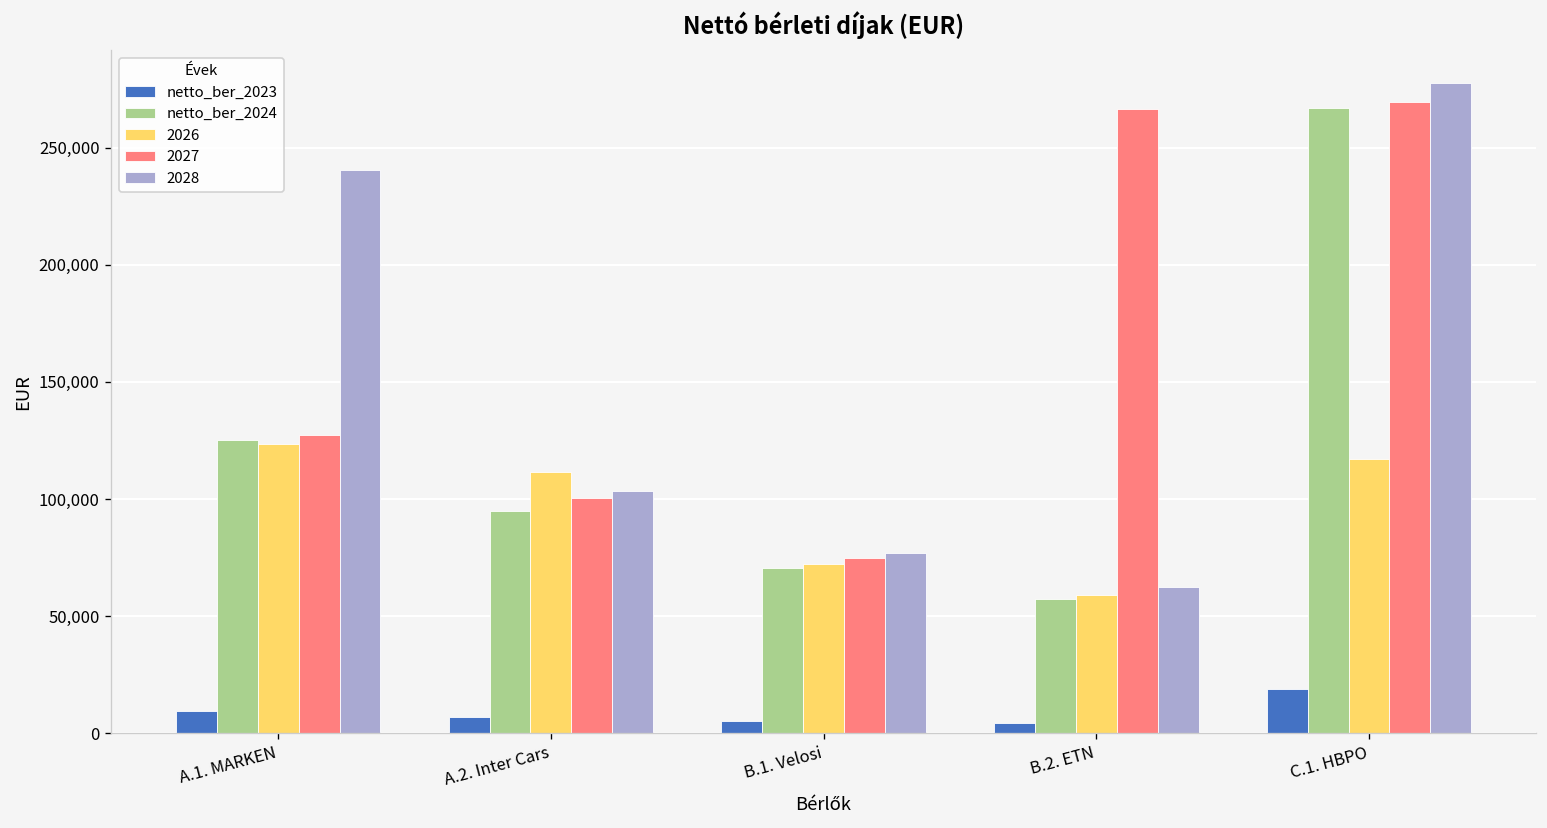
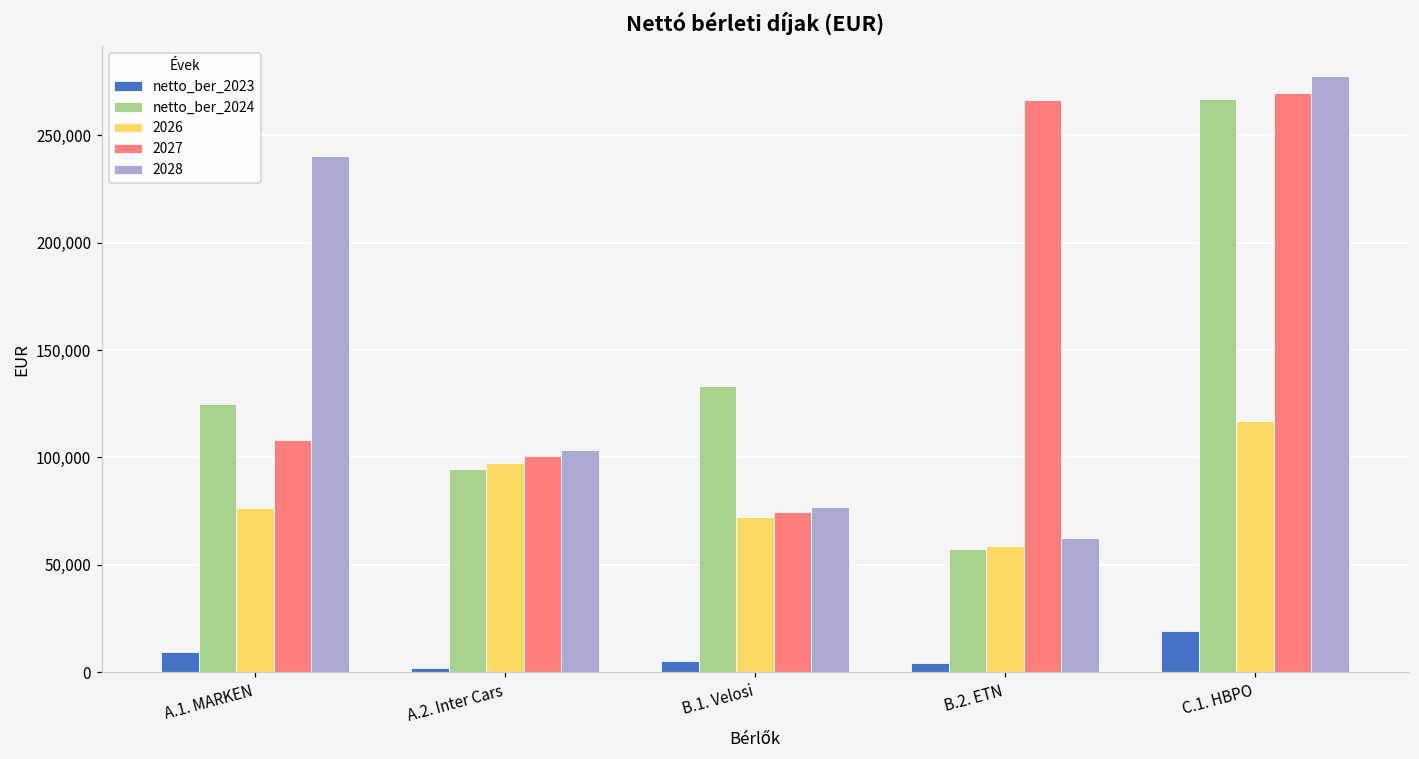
  {
    "netto_ber_2023": {
      "A.1. MARKEN": "9,000",
-     "A.2. Inter Cars": "7,000",
+     "A.2. Inter Cars": "2,000",
      "B.1. Velosi": "5,000",
      "B.2. ETN": "4,000",
      "C.1. HBPO": "19,000"
    },
    "netto_ber_2024": {
      "A.1. MARKEN": "125,000",
      "A.2. Inter Cars": "95,000",
-     "B.1. Velosi": "70,000",
+     "B.1. Velosi": "133,000",
      "B.2. ETN": "57,000",
      "C.1. HBPO": "267,000"
    },
    "2026": {
-     "A.1. MARKEN": "123,000",
-     "A.2. Inter Cars": "112,000",
+     "A.1. MARKEN": "76,000",
+     "A.2. Inter Cars": "98,000",
      "B.1. Velosi": "72,000",
      "B.2. ETN": "59,000",
      "C.1. HBPO": "117,000"
    },
    "2027": {
-     "A.1. MARKEN": "127,000",
+     "A.1. MARKEN": "108,000",
      "A.2. Inter Cars": "100,000",
      "B.1. Velosi": "75,000",
      "B.2. ETN": "266,000",
      "C.1. HBPO": "270,000"
    },
    "2028": {
      "A.1. MARKEN": "241,000",
      "A.2. Inter Cars": "103,000",
      "B.1. Velosi": "77,000",
      "B.2. ETN": "63,000",
      "C.1. HBPO": "278,000"
    }
  }
